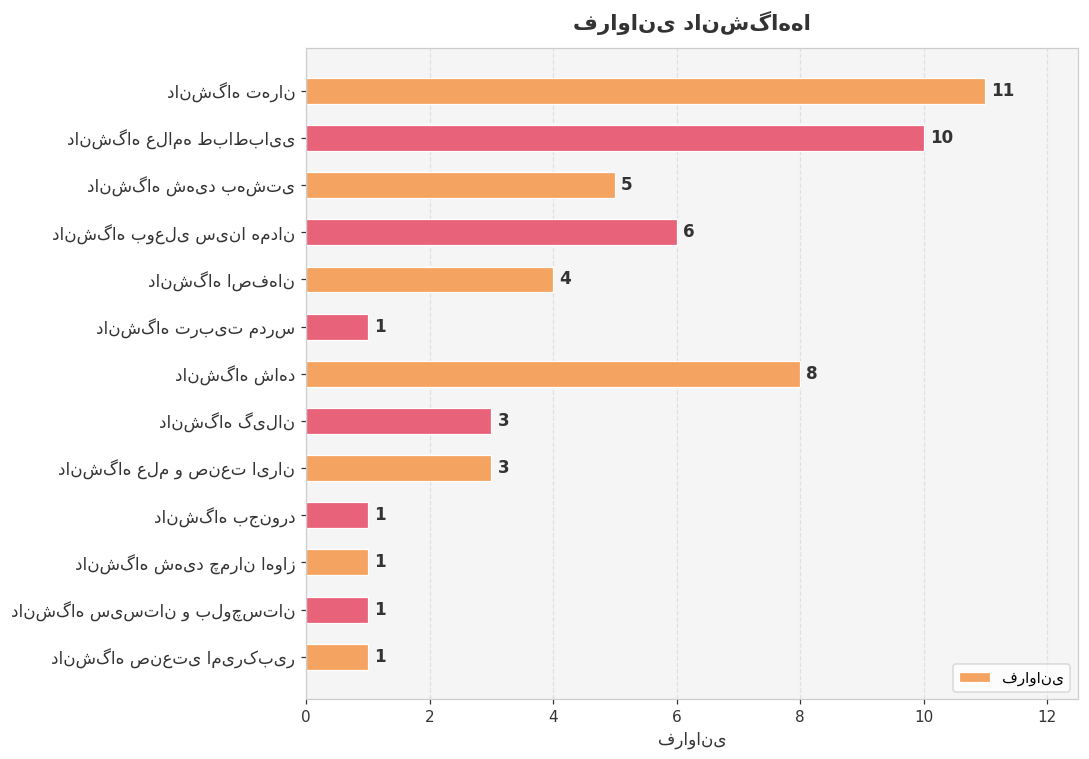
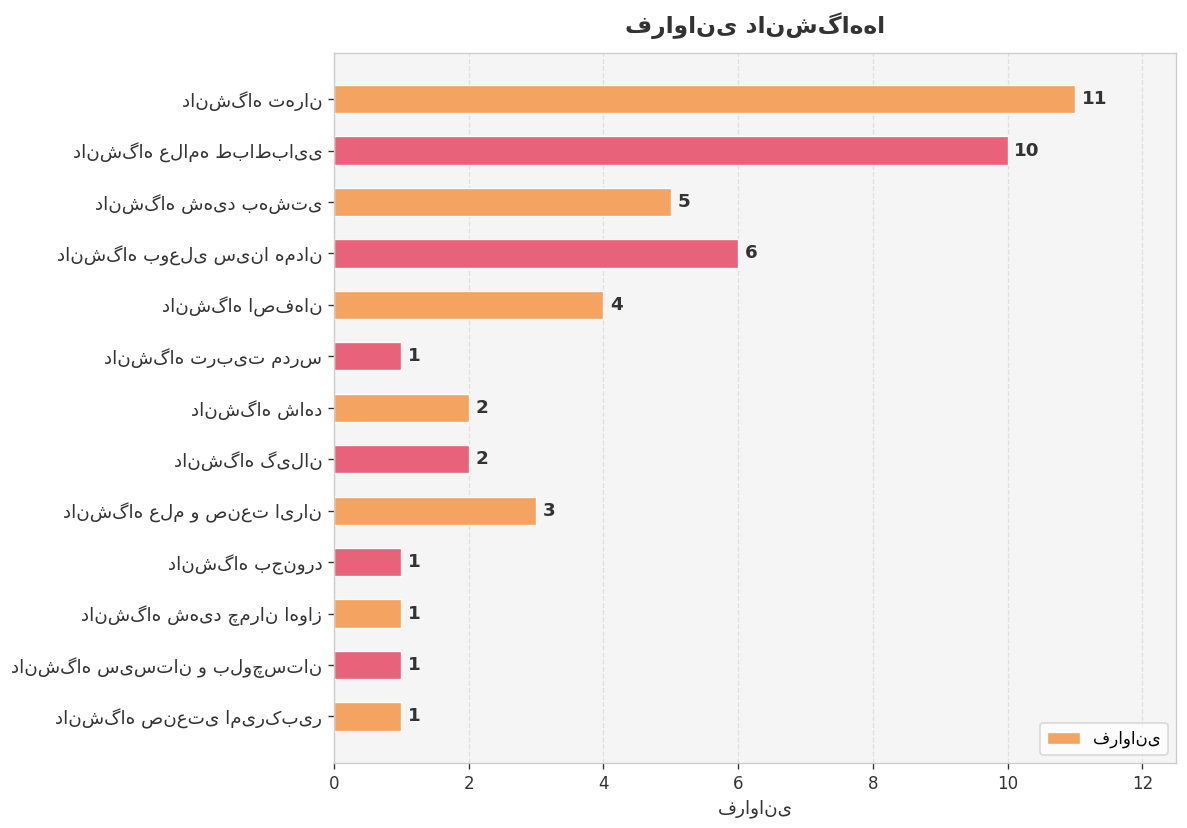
  {
    "دانشگاه تهران": 11,
    "دانشگاه علامه طباطبایی": 10,
    "دانشگاه شهید بهشتی": 5,
    "دانشگاه بوعلی سینا همدان": 6,
    "دانشگاه اصفهان": 4,
    "دانشگاه تربیت مدرس": 1,
-   "دانشگاه شاهد": 8,
-   "دانشگاه گیلان": 3,
+   "دانشگاه شاهد": 2,
+   "دانشگاه گیلان": 2,
    "دانشگاه علم و صنعت ایران": 3,
    "دانشگاه بجنورد": 1,
    "دانشگاه شهید چمران اهواز": 1,
    "دانشگاه سیستان و بلوچستان": 1,
    "دانشگاه صنعتی امیرکبیر": 1
  }
